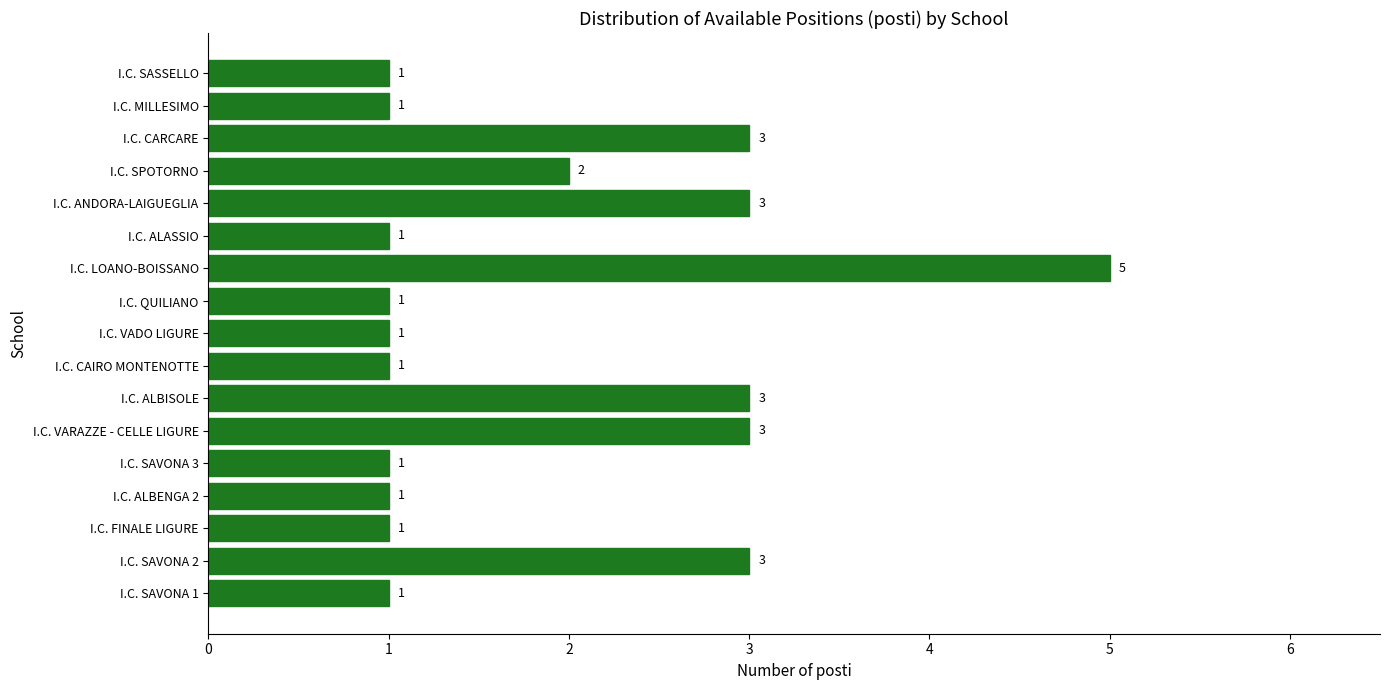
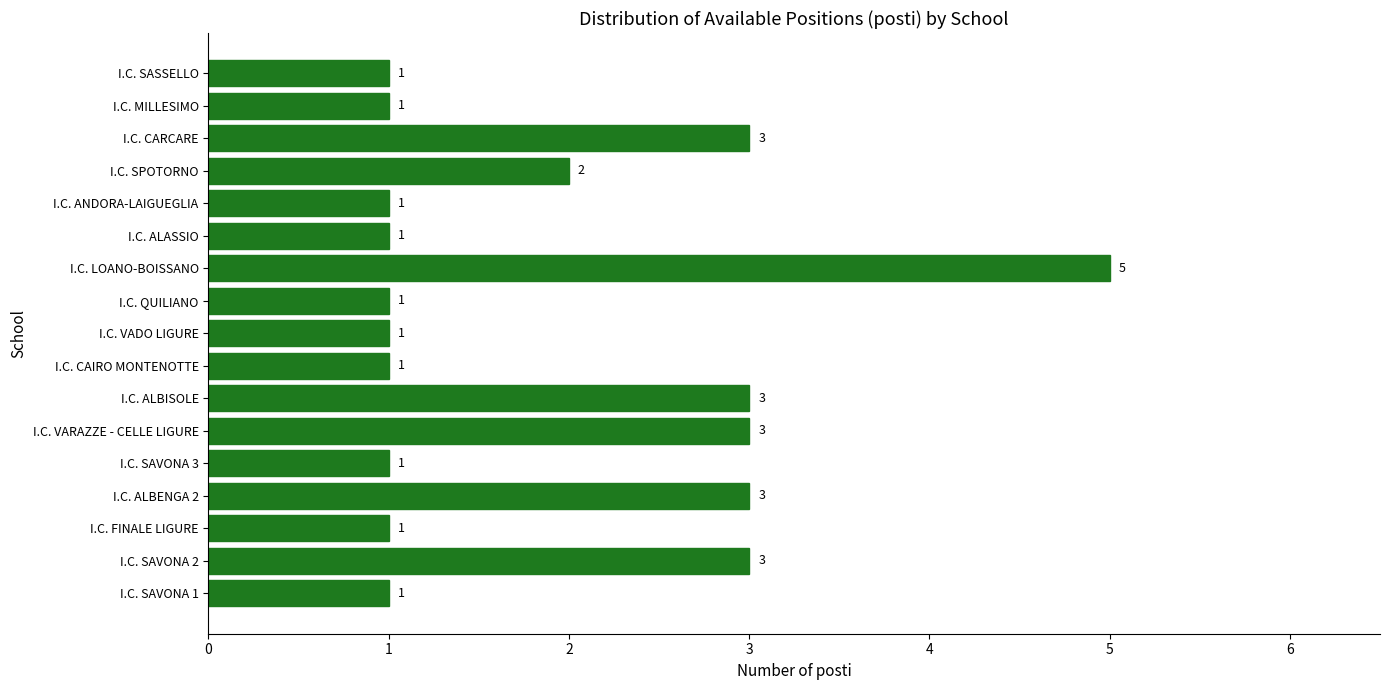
  {
    "I.C. SASSELLO": 1,
    "I.C. MILLESIMO": 1,
    "I.C. CARCARE": 3,
    "I.C. SPOTORNO": 2,
-   "I.C. ANDORA-LAIGUEGLIA": 3,
+   "I.C. ANDORA-LAIGUEGLIA": 1,
    "I.C. ALASSIO": 1,
    "I.C. LOANO-BOISSANO": 5,
    "I.C. QUILIANO": 1,
    "I.C. VADO LIGURE": 1,
    "I.C. CAIRO MONTENOTTE": 1,
    "I.C. ALBISOLE": 3,
    "I.C. VARAZZE - CELLE LIGURE": 3,
    "I.C. SAVONA 3": 1,
-   "I.C. ALBENGA 2": 1,
+   "I.C. ALBENGA 2": 3,
    "I.C. FINALE LIGURE": 1,
    "I.C. SAVONA 2": 3,
    "I.C. SAVONA 1": 1
  }
